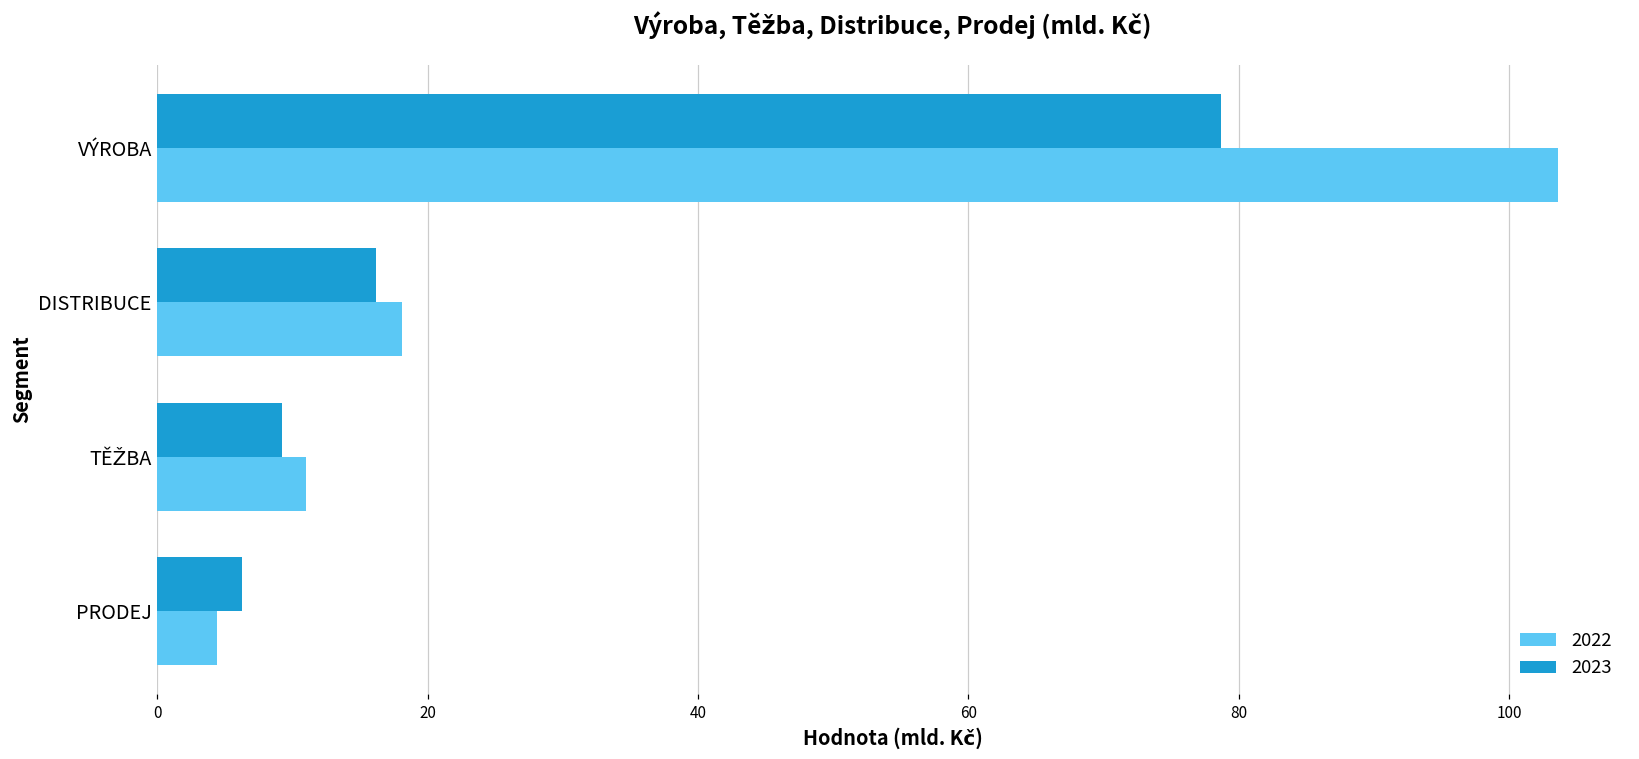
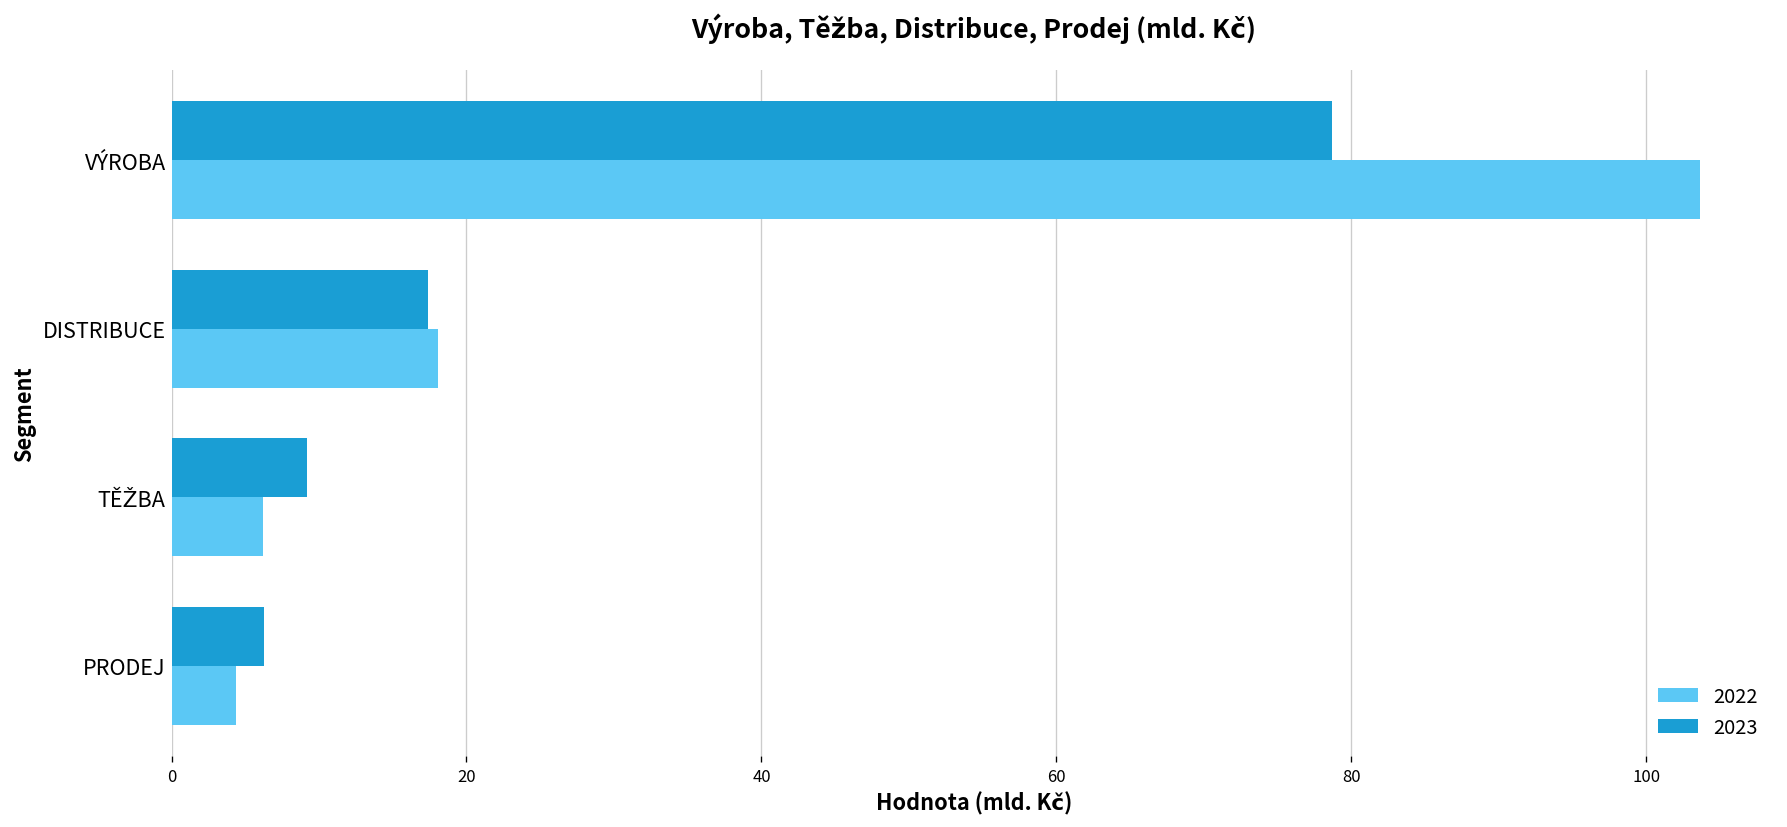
  {
    "2022": {
      "VÝROBA": 103.6,
      "DISTRIBUCE": 18.1,
-     "TĚŽBA": 11.0,
+     "TĚŽBA": 6.2,
      "PRODEJ": 4.4
    },
    "2023": {
      "VÝROBA": 78.7,
-     "DISTRIBUCE": 16.2,
+     "DISTRIBUCE": 17.4,
      "TĚŽBA": 9.2,
      "PRODEJ": 6.3
    }
  }
